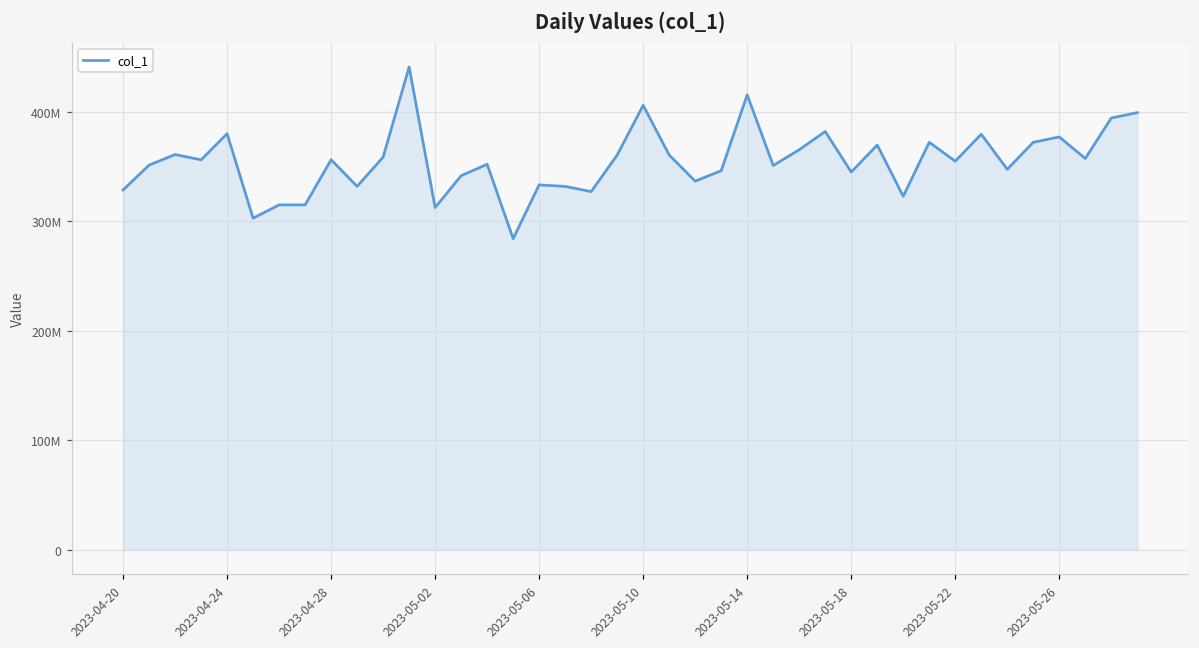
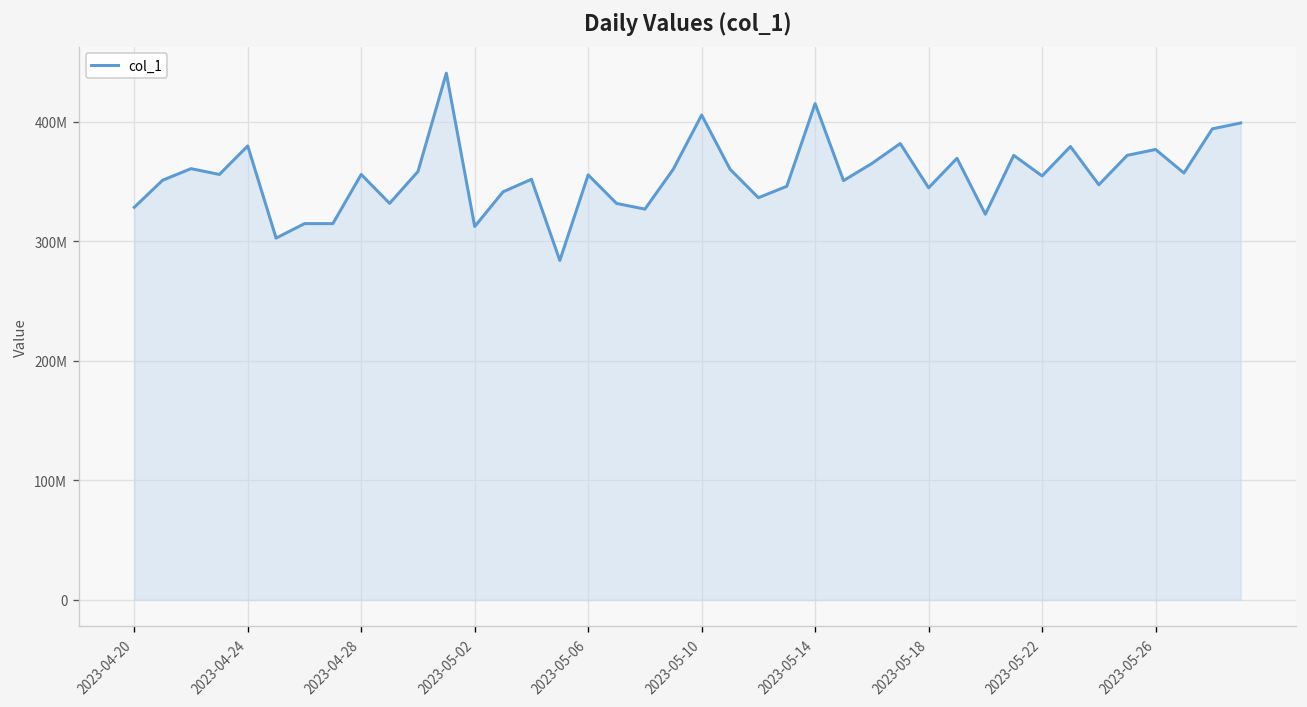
  {
    "2023-04-20": 330000000,
    "2023-04-24": 380000000,
    "2023-04-28": 360000000,
    "2023-05-02": 310000000,
-   "2023-05-06": 330000000,
+   "2023-05-06": 360000000,
    "2023-05-10": 410000000,
    "2023-05-14": 420000000,
    "2023-05-18": 340000000,
    "2023-05-22": 350000000,
    "2023-05-26": 380000000
  }
